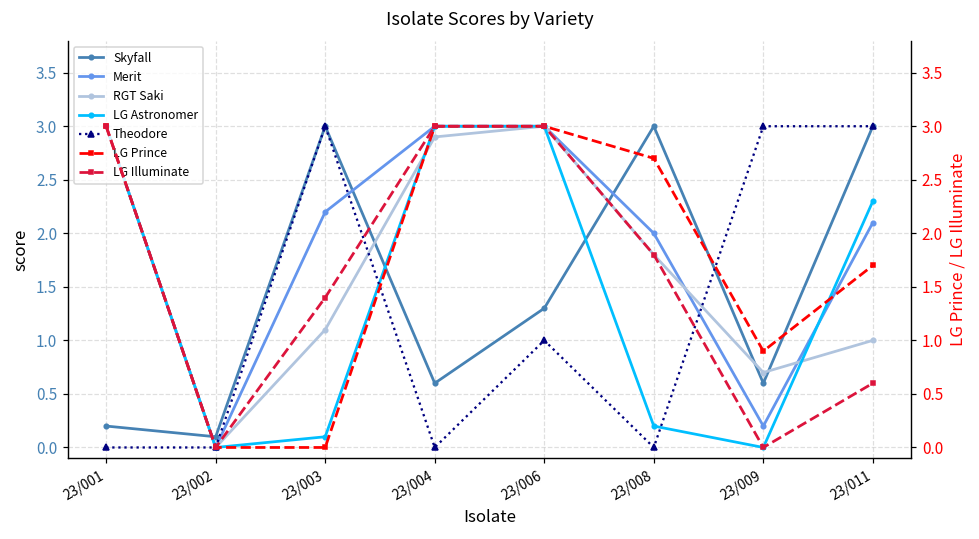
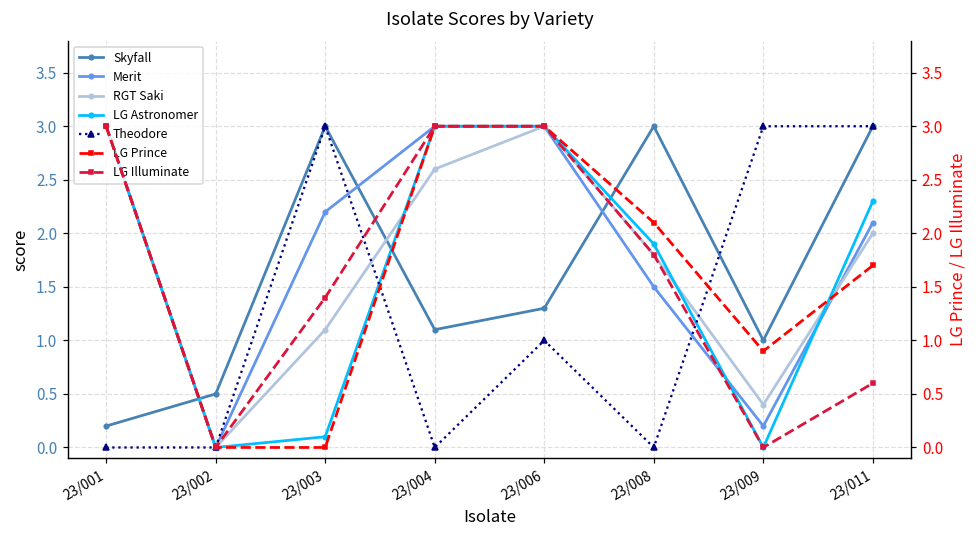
  {
    "Skyfall": {
      "23/001": 0.2,
-     "23/002": 0.1,
-     "23/004": 0.6,
+     "23/002": 0.5,
+     "23/004": 1.1,
      "23/006": 1.3,
      "23/008": 3.0,
-     "23/009": 0.6
+     "23/009": 1.0
    },
    "Merit": {
      "23/003": 2.2,
-     "23/008": 2.0,
+     "23/008": 1.5,
      "23/009": 0.2,
      "23/011": 2.1
    },
    "RGT Saki": {
      "23/003": 1.1,
-     "23/004": 2.9,
+     "23/004": 2.6,
      "23/008": 1.8,
-     "23/009": 0.7,
-     "23/011": 1
+     "23/009": 0.4,
+     "23/011": 2
    },
    "LG Astronomer": {
      "23/003": 0.1,
-     "23/008": 0.2,
+     "23/008": 1.9,
      "23/009": 0.0,
      "23/011": 2.3
    },
    "Theodore": {
      "23/001": 0.0,
      "23/004": 0.0,
      "23/006": 1.0,
      "23/008": 0.0,
      "23/009": 3.0
    },
    "LG Prince": {
      "23/003": 0.0,
-     "23/008": 2.7,
+     "23/008": 2.1,
      "23/009": 0.9,
      "23/011": 1.7
    },
    "LG Illuminate": {
      "23/003": 1.4,
      "23/008": 1.8,
      "23/009": 0.0,
      "23/011": 0.6
    }
  }
